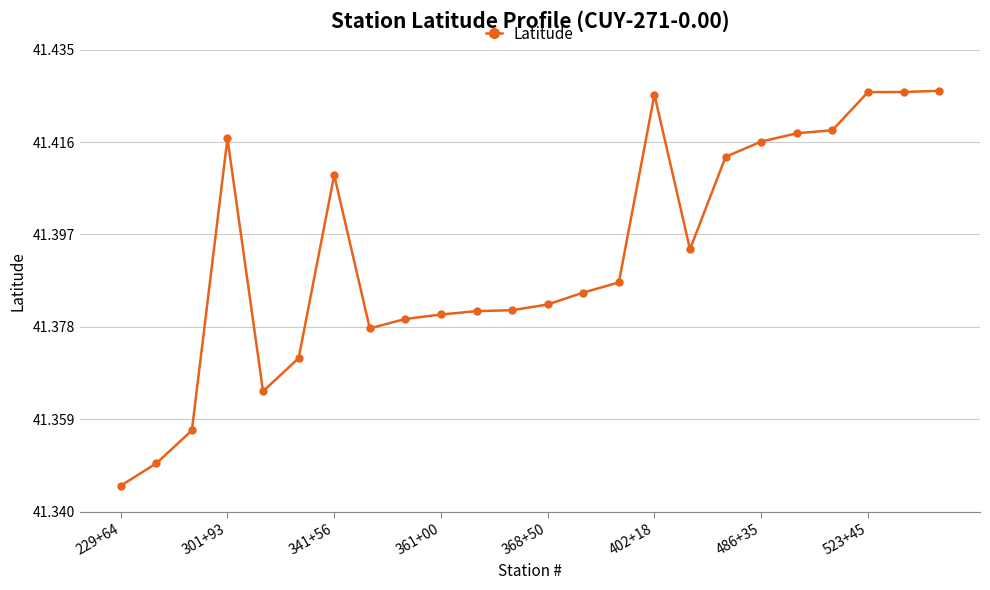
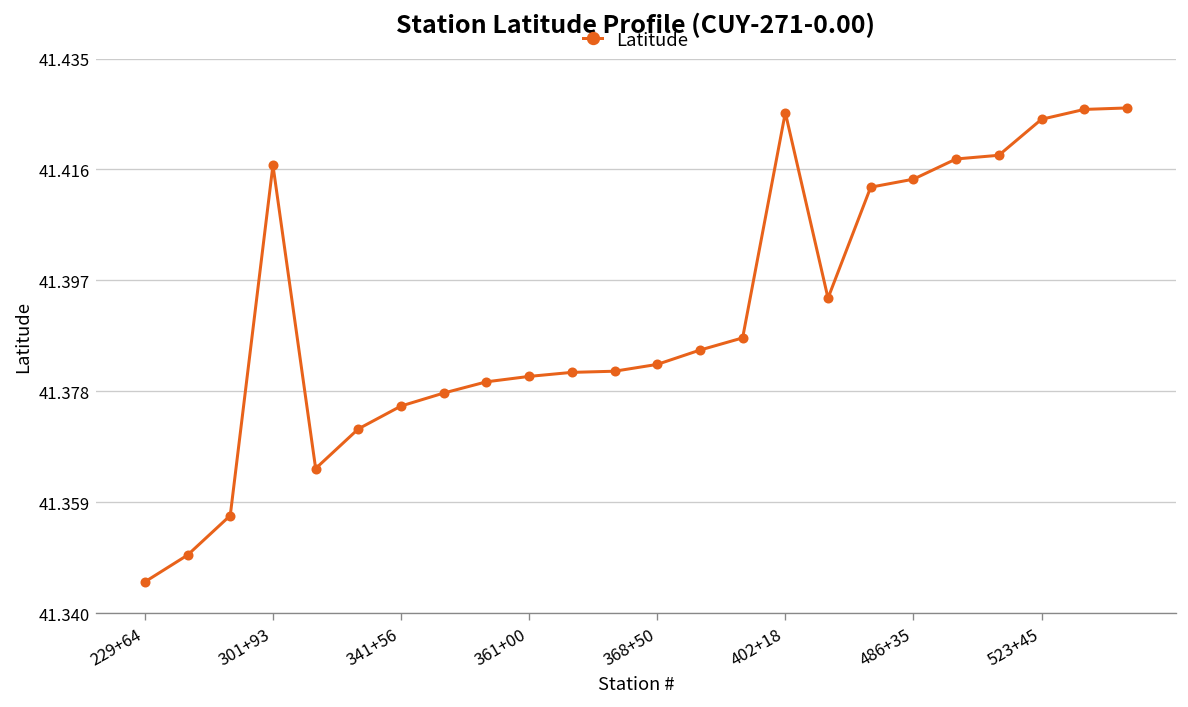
  {
    "229+64": 41.345,
    "301+93": 41.417,
-   "341+56": 41.409,
+   "341+56": 41.375,
    "361+00": 41.381,
    "368+50": 41.383,
    "402+18": 41.426,
-   "486+35": 41.416,
-   "523+45": 41.426
+   "486+35": 41.414,
+   "523+45": 41.425
  }
